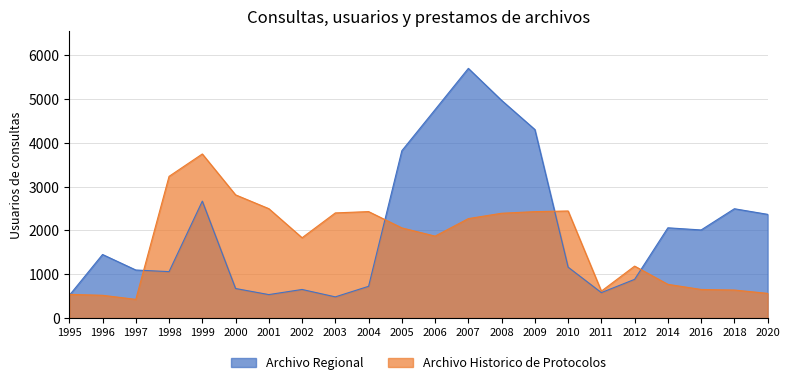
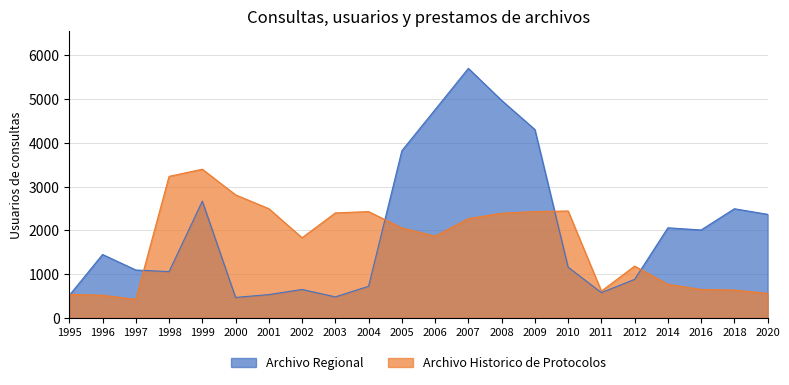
  {
    "Archivo Regional": {
      "1996": 1500,
      "1997": 1100,
      "1998": 1100,
      "1999": 2700,
-     "2000": 700,
+     "2000": 500,
      "2001": 500,
      "2002": 700,
      "2003": 500,
      "2004": 700,
      "2005": 3800,
      "2006": 4800,
      "2007": 5700,
      "2008": 5000,
      "2009": 4300,
      "2010": 1200,
      "2012": 900,
      "2014": 2100,
      "2016": 2000,
      "2018": 2500,
      "2020": 2400
    },
    "Archivo Historico de Protocolos": {
      "1996": 500,
      "1997": 400,
      "1998": 3200,
-     "1999": 3700,
+     "1999": 3400,
      "2000": 2800,
      "2001": 2500,
      "2002": 1800,
      "2003": 2400,
      "2004": 2400,
      "2005": 2100,
      "2006": 1900,
      "2007": 2300,
      "2008": 2400,
      "2009": 2400,
      "2010": 2400,
      "2012": 1200,
      "2014": 800,
      "2016": 700,
      "2018": 600,
      "2020": 600
    }
  }
